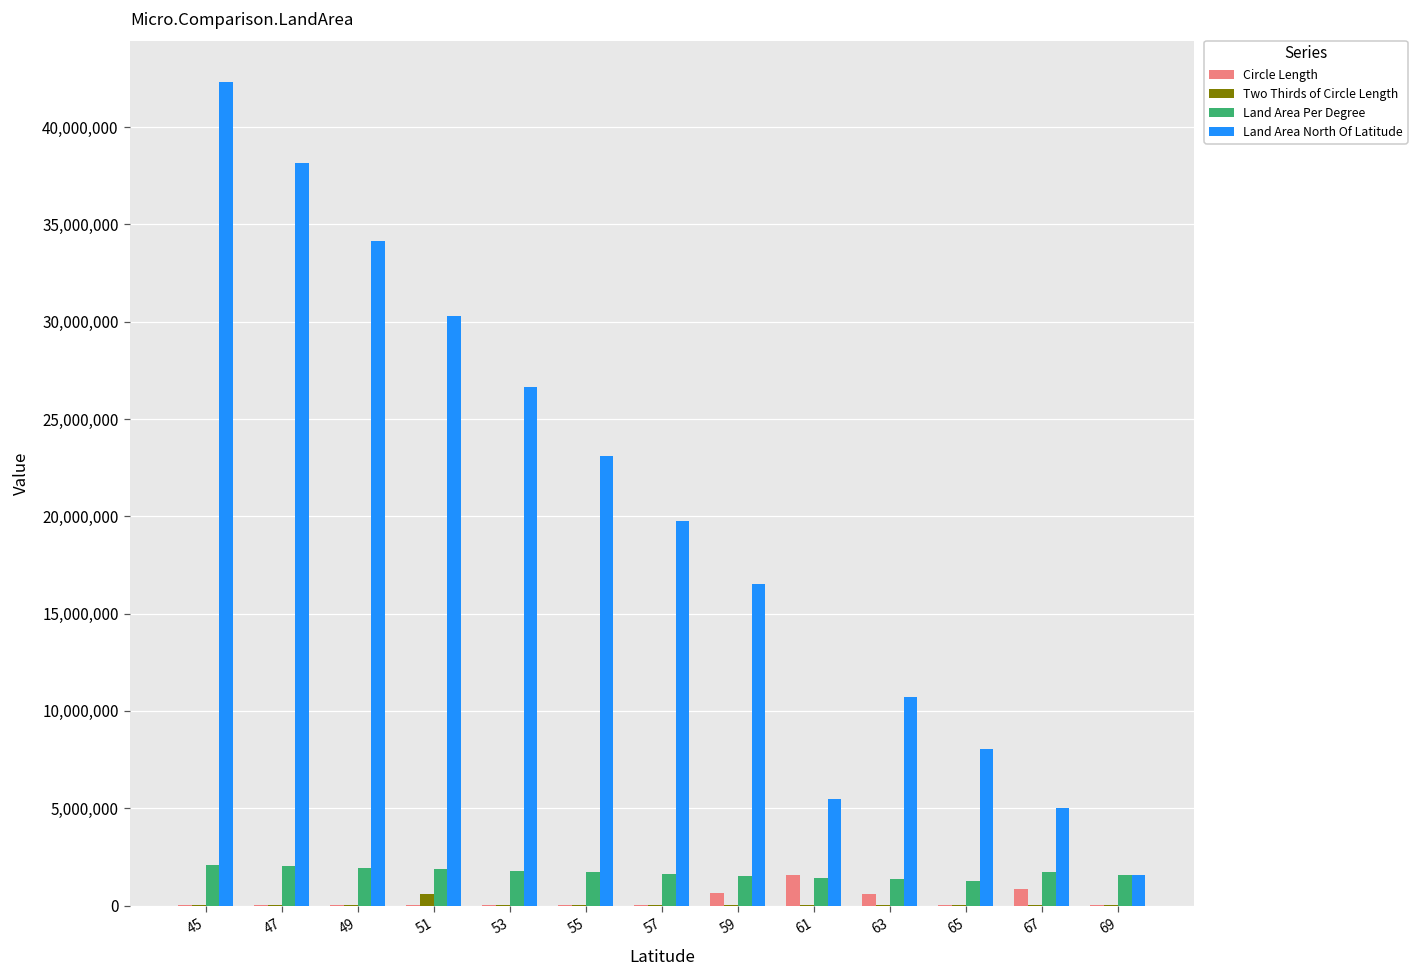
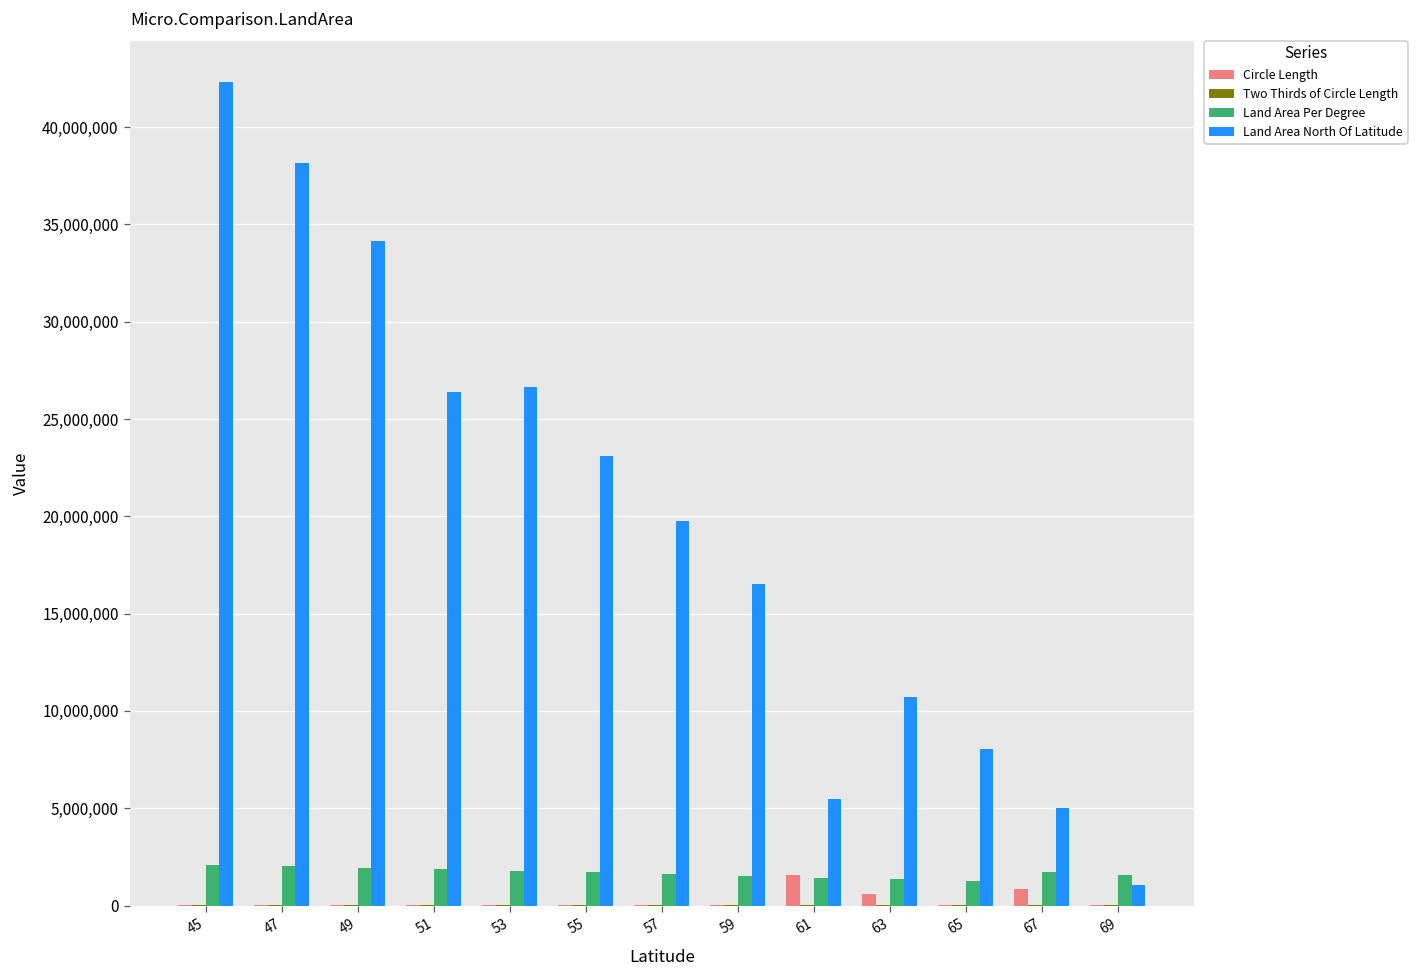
  {
    "Circle Length": {
-     "59": "600,000",
+     "59": "0",
      "61": "1,600,000",
      "63": "600,000",
      "67": "800,000"
    },
    "Two Thirds of Circle Length": {
-     "51": "600,000"
+     "51": "0"
    },
    "Land Area Per Degree": {
      "45": "2,100,000",
      "47": "2,000,000",
      "49": "1,900,000",
      "51": "1,900,000",
      "53": "1,800,000",
      "55": "1,700,000",
      "57": "1,600,000",
      "59": "1,500,000",
      "61": "1,400,000",
      "63": "1,300,000",
      "65": "1,300,000",
      "67": "1,700,000",
      "69": "1,600,000"
    },
    "Land Area North Of Latitude": {
      "45": "42,300,000",
      "47": "38,200,000",
      "49": "34,200,000",
-     "51": "30,300,000",
+     "51": "26,400,000",
      "53": "26,600,000",
      "55": "23,100,000",
      "57": "19,700,000",
      "59": "16,500,000",
      "61": "5,500,000",
      "63": "10,700,000",
      "65": "8,100,000",
      "67": "5,000,000",
-     "69": "1,600,000"
+     "69": "1,100,000"
    }
  }
